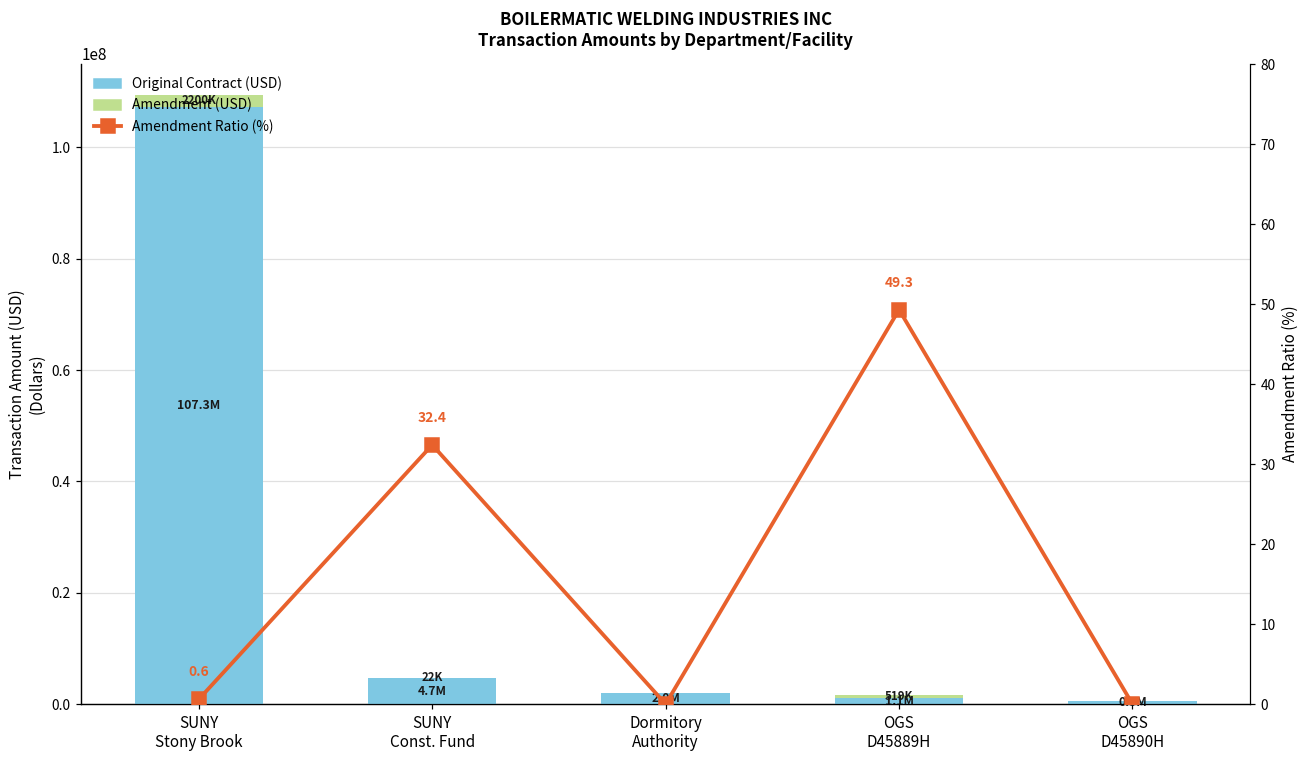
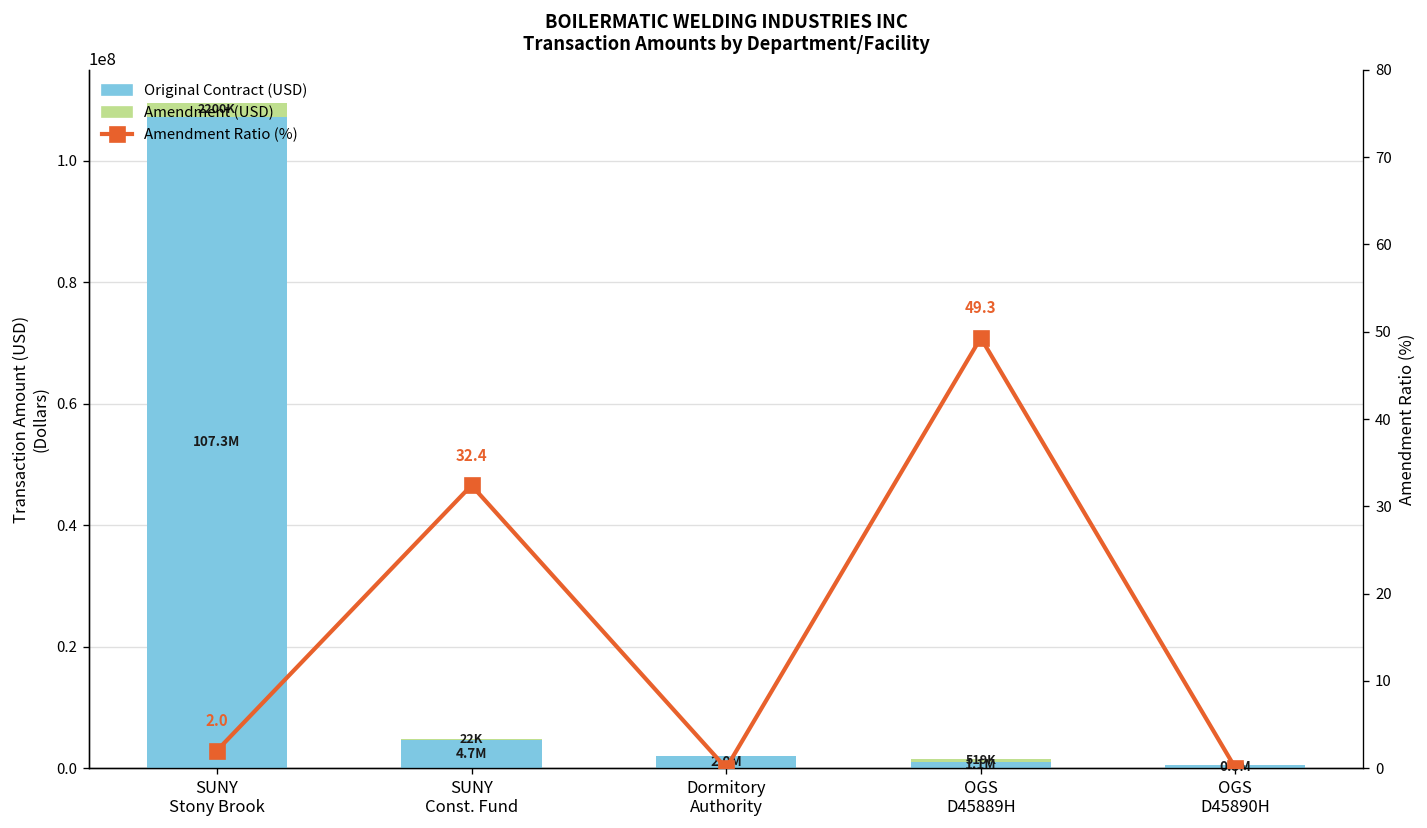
  {
    "Amendment Ratio (%)": {
-     "SUNY Stony Brook": 0.6,
+     "SUNY Stony Brook": 2.0,
      "SUNY Const. Fund": 32.4,
      "OGS D45889H": 49.3
    }
  }
